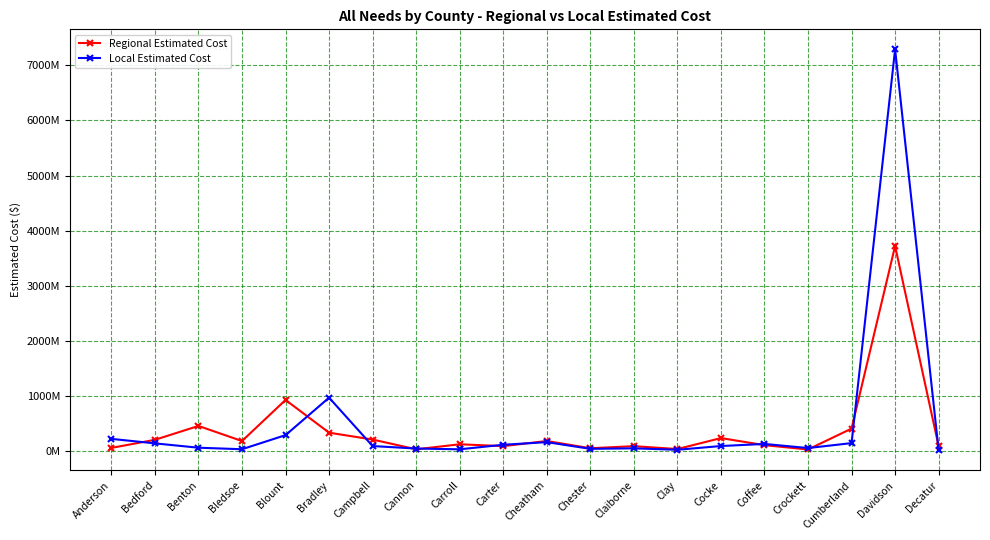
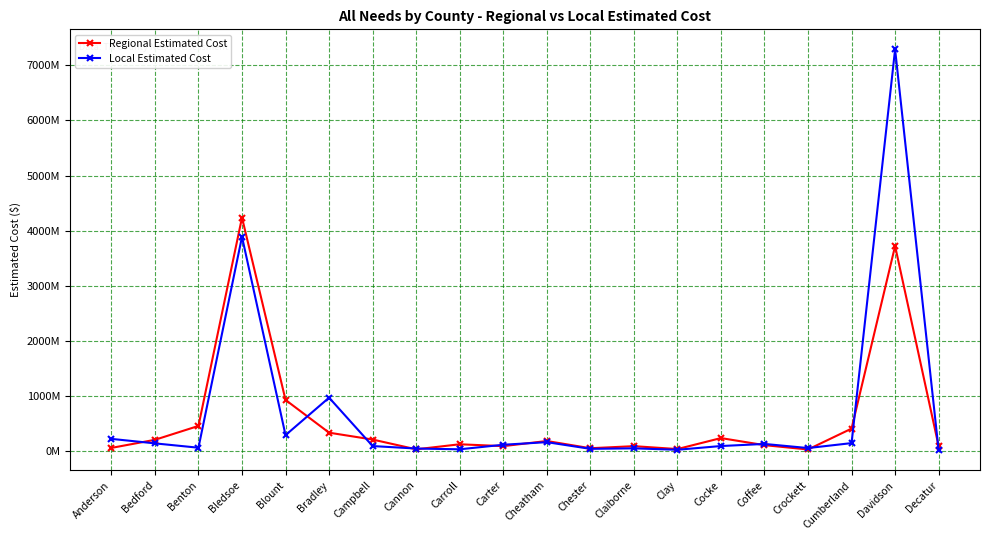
  {
    "Regional Estimated Cost": {
      "Anderson": 0,
      "Bedford": 200000000,
      "Benton": 400000000,
-     "Bledsoe": 200000000,
+     "Bledsoe": 4200000000,
      "Blount": 900000000,
      "Bradley": 300000000,
      "Campbell": 200000000,
      "Carroll": 100000000,
      "Cocke": 200000000,
      "Cumberland": 400000000,
      "Davidson": 3700000000,
      "Decatur": 100000000
    },
    "Local Estimated Cost": {
      "Anderson": 200000000,
      "Bedford": 100000000,
      "Benton": 100000000,
-     "Bledsoe": 0,
+     "Bledsoe": 3900000000,
      "Blount": 300000000,
      "Bradley": 1000000000,
      "Campbell": 100000000,
      "Carroll": 0,
      "Cocke": 100000000,
      "Cumberland": 100000000,
      "Davidson": 7300000000,
      "Decatur": 0
    }
  }
